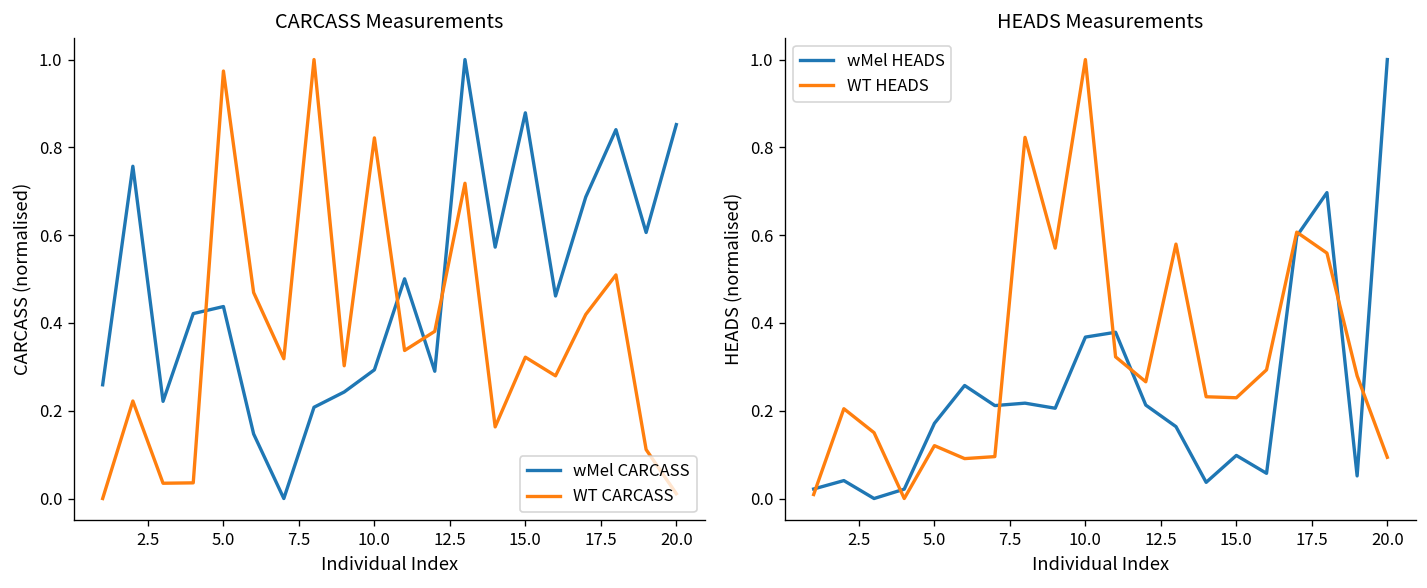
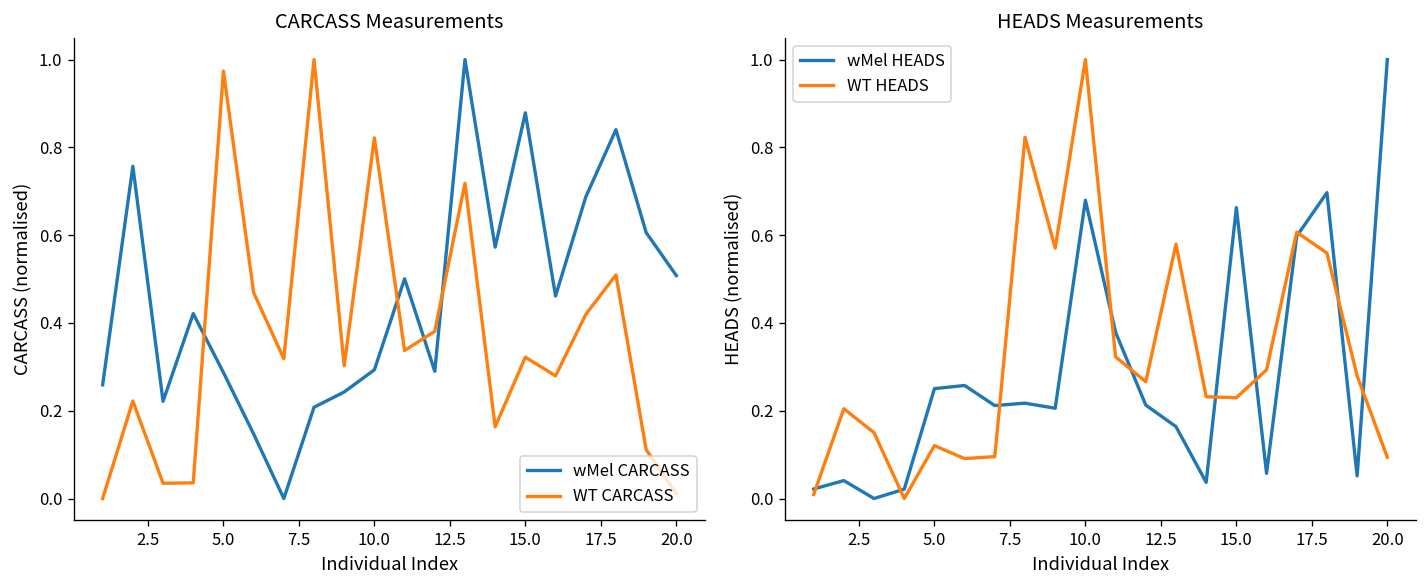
  {
    "CARCASS Measurements": {
      "wMel CARCASS": {
-       "5.0": 0.44,
+       "5.0": 0.29,
        "10.0": 0.29,
        "15.0": 0.88,
-       "20.0": 0.85
+       "20.0": 0.51
      },
      "WT CARCASS": {
        "5.0": 0.97,
        "10.0": 0.82,
        "15.0": 0.32
      }
    },
    "HEADS Measurements": {
      "wMel HEADS": {
-       "5.0": 0.17,
-       "10.0": 0.37,
-       "15.0": 0.10,
+       "5.0": 0.25,
+       "10.0": 0.68,
+       "15.0": 0.66,
        "20.0": 1.00
      },
      "WT HEADS": {
        "5.0": 0.12,
        "10.0": 1.00,
        "15.0": 0.23,
        "20.0": 0.09
      }
    }
  }
